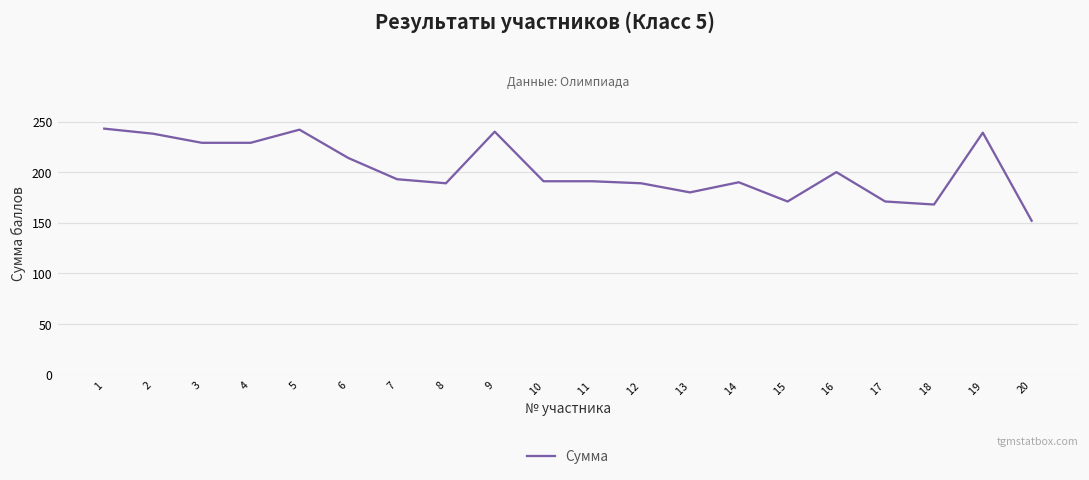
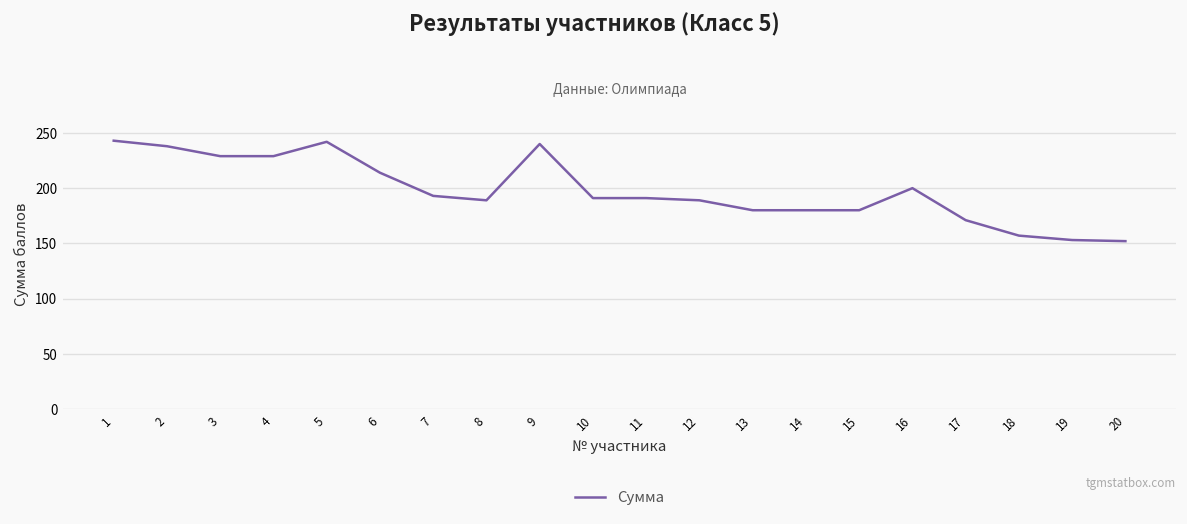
  {
    "1": 240,
    "2": 240,
    "3": 230,
    "4": 230,
    "5": 240,
    "6": 210,
    "7": 190,
    "8": 190,
    "9": 240,
    "10": 190,
    "11": 190,
    "12": 190,
    "13": 180,
-   "14": 190,
-   "15": 170,
+   "14": 180,
+   "15": 180,
    "16": 200,
    "17": 170,
-   "18": 170,
-   "19": 240,
+   "18": 160,
+   "19": 150,
    "20": 150
  }
